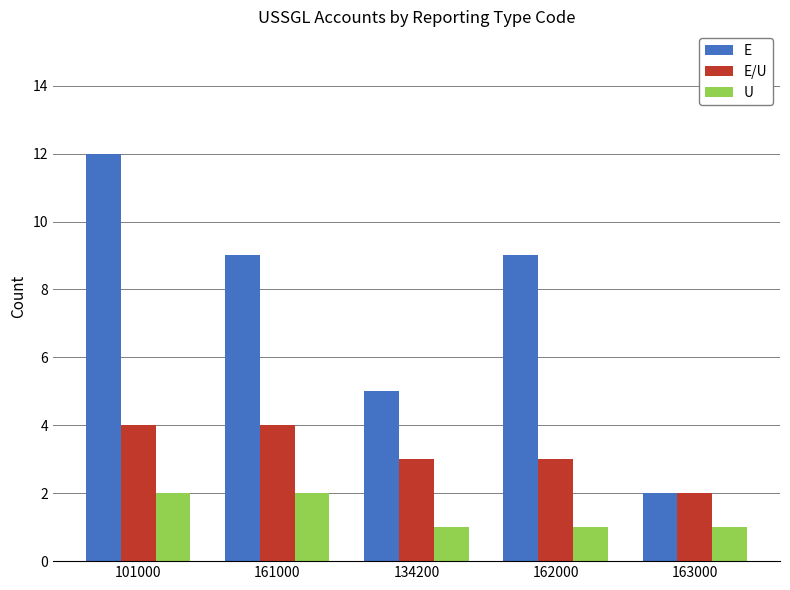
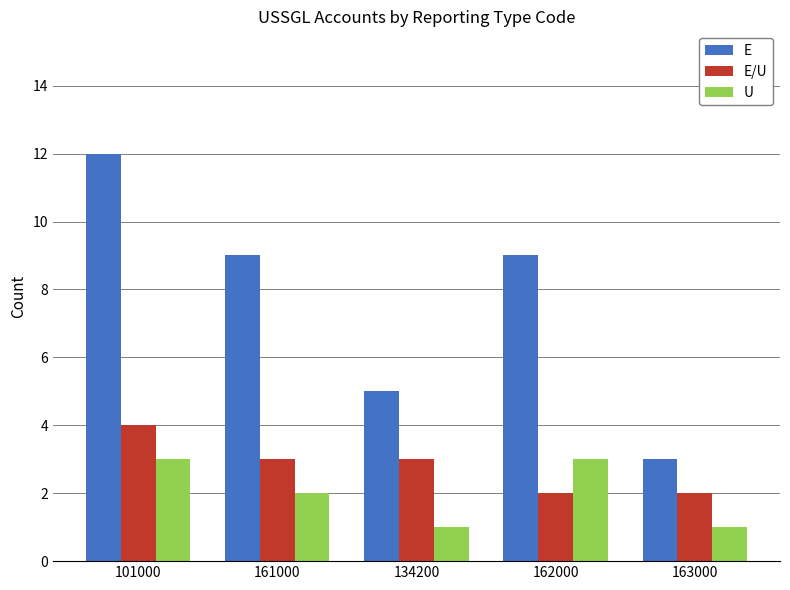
  {
    "E": {
      "101000": 12,
      "161000": 9,
      "134200": 5,
      "162000": 9,
-     "163000": 2
+     "163000": 3
    },
    "E/U": {
      "101000": 4,
-     "161000": 4,
+     "161000": 3,
      "134200": 3,
-     "162000": 3,
+     "162000": 2,
      "163000": 2
    },
    "U": {
-     "101000": 2,
+     "101000": 3,
      "161000": 2,
      "134200": 1,
-     "162000": 1,
+     "162000": 3,
      "163000": 1
    }
  }
